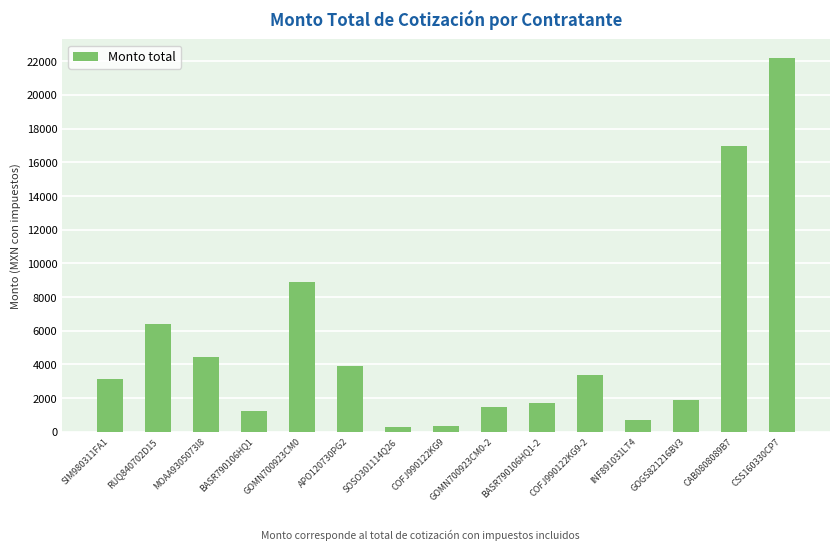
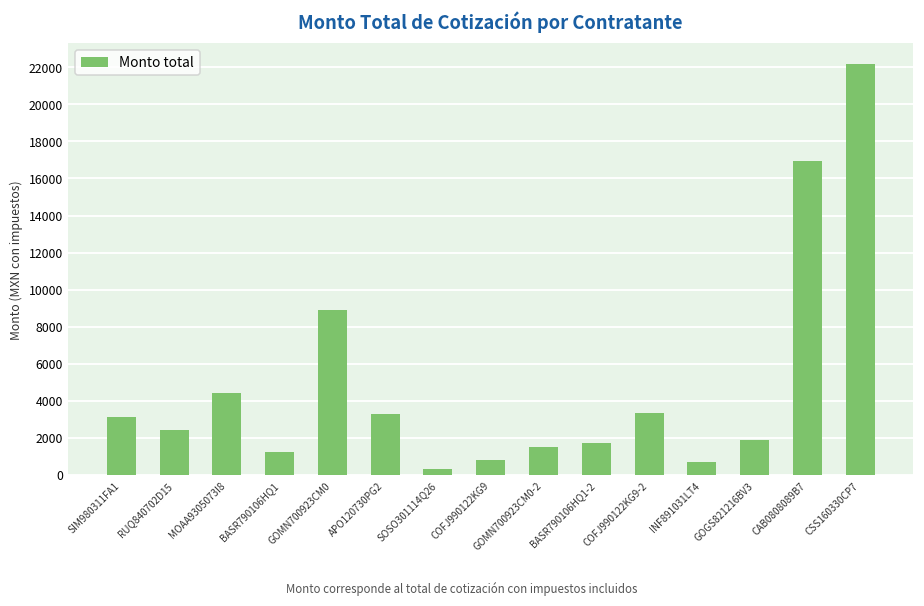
  {
    "SIM980311FA1": 3100,
-   "RUQ840702D15": 6400,
+   "RUQ840702D15": 2400,
    "MOAA9305073I8": 4400,
    "BASR790106HQ1": 1300,
    "GOMN700923CM0": 8900,
-   "APO120730PG2": 3900,
+   "APO120730PG2": 3300,
    "SOSO301114Q26": 300,
-   "COFJ990122KG9": 300,
+   "COFJ990122KG9": 800,
    "GOMN700923CM0-2": 1500,
    "BASR790106HQ1-2": 1700,
    "COFJ990122KG9-2": 3300,
    "INF891031LT4": 700,
    "GOGS821216BV3": 1900,
    "CAB0808089B7": 17000,
    "CSS160330CP7": 22200
  }
